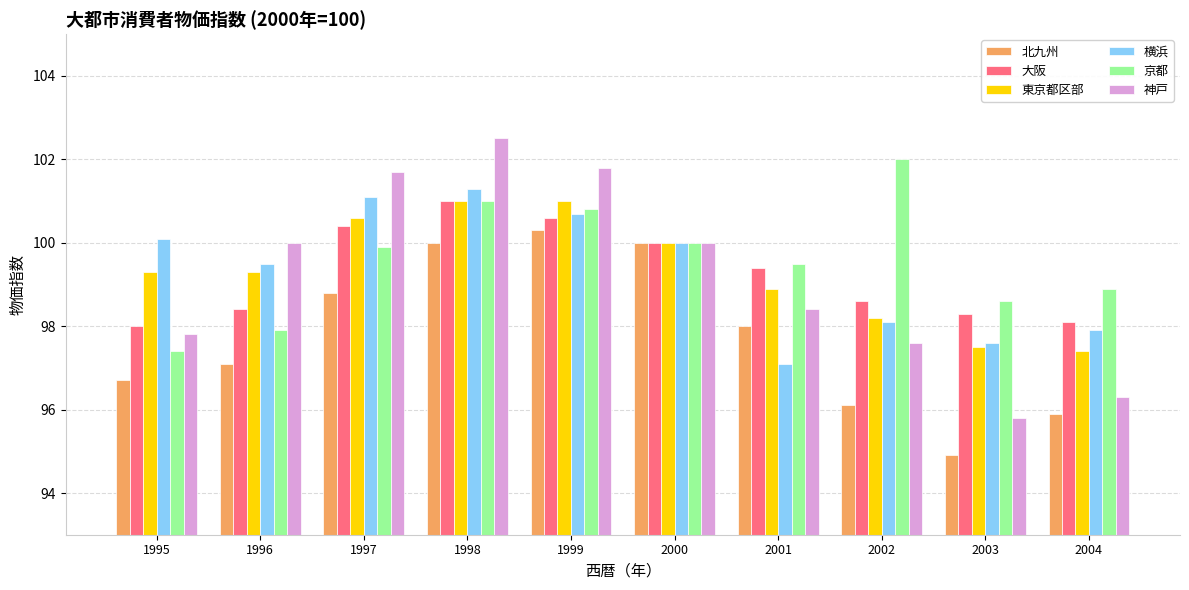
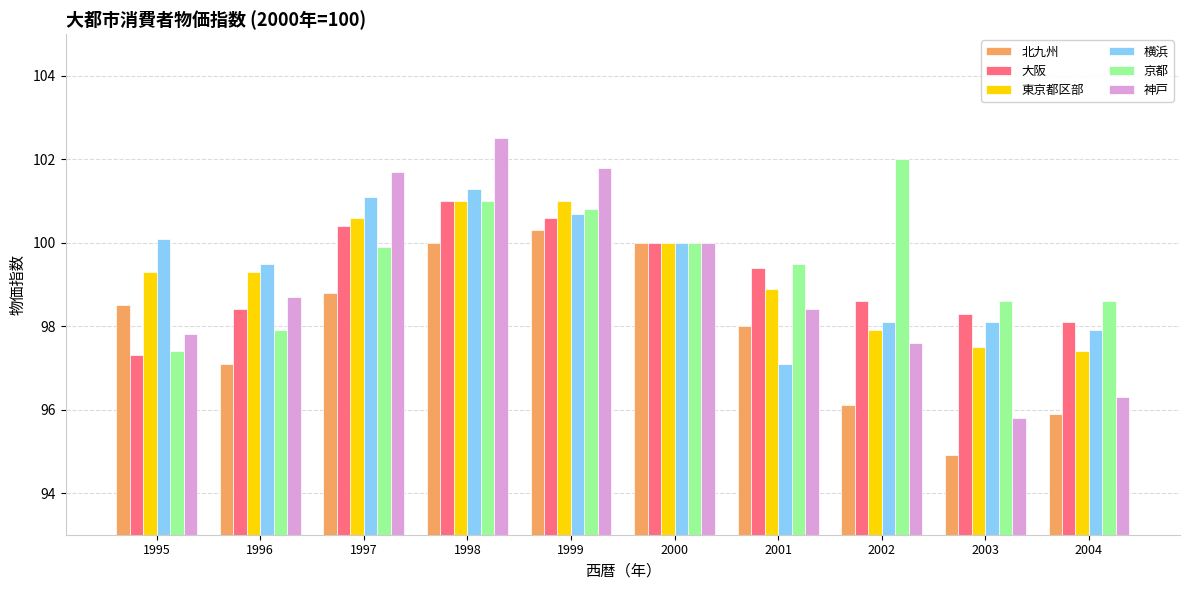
  {
    "北九州": {
-     "1995": 96.7,
+     "1995": 98.5,
      "1996": 97.1,
      "1997": 98.8,
      "1998": 100.0,
      "1999": 100.3,
      "2000": 100.0,
      "2001": 98.0,
      "2002": 96.1,
      "2003": 94.9,
      "2004": 95.9
    },
    "大阪": {
-     "1995": 98.0,
+     "1995": 97.3,
      "1996": 98.4,
      "1997": 100.4,
      "1998": 101.0,
      "1999": 100.6,
      "2000": 100.0,
      "2001": 99.4,
      "2002": 98.6,
      "2003": 98.3,
      "2004": 98.1
    },
    "東京都区部": {
      "1995": 99.3,
      "1996": 99.3,
      "1997": 100.6,
      "1998": 101.0,
      "1999": 101.0,
      "2000": 100.0,
      "2001": 98.9,
-     "2002": 98.2,
+     "2002": 97.9,
      "2003": 97.5,
      "2004": 97.4
    },
    "横浜": {
      "1995": 100.1,
      "1996": 99.5,
      "1997": 101.1,
      "1998": 101.3,
      "1999": 100.7,
      "2000": 100.0,
      "2001": 97.1,
      "2002": 98.1,
-     "2003": 97.6,
+     "2003": 98.1,
      "2004": 97.9
    },
    "京都": {
      "1995": 97.4,
      "1996": 97.9,
      "1997": 99.9,
      "1998": 101.0,
      "1999": 100.8,
      "2000": 100.0,
      "2001": 99.5,
      "2002": 102.0,
      "2003": 98.6,
-     "2004": 98.9
+     "2004": 98.6
    },
    "神戸": {
      "1995": 97.8,
-     "1996": 100.0,
+     "1996": 98.7,
      "1997": 101.7,
      "1998": 102.5,
      "1999": 101.8,
      "2000": 100.0,
      "2001": 98.4,
      "2002": 97.6,
      "2003": 95.8,
      "2004": 96.3
    }
  }
